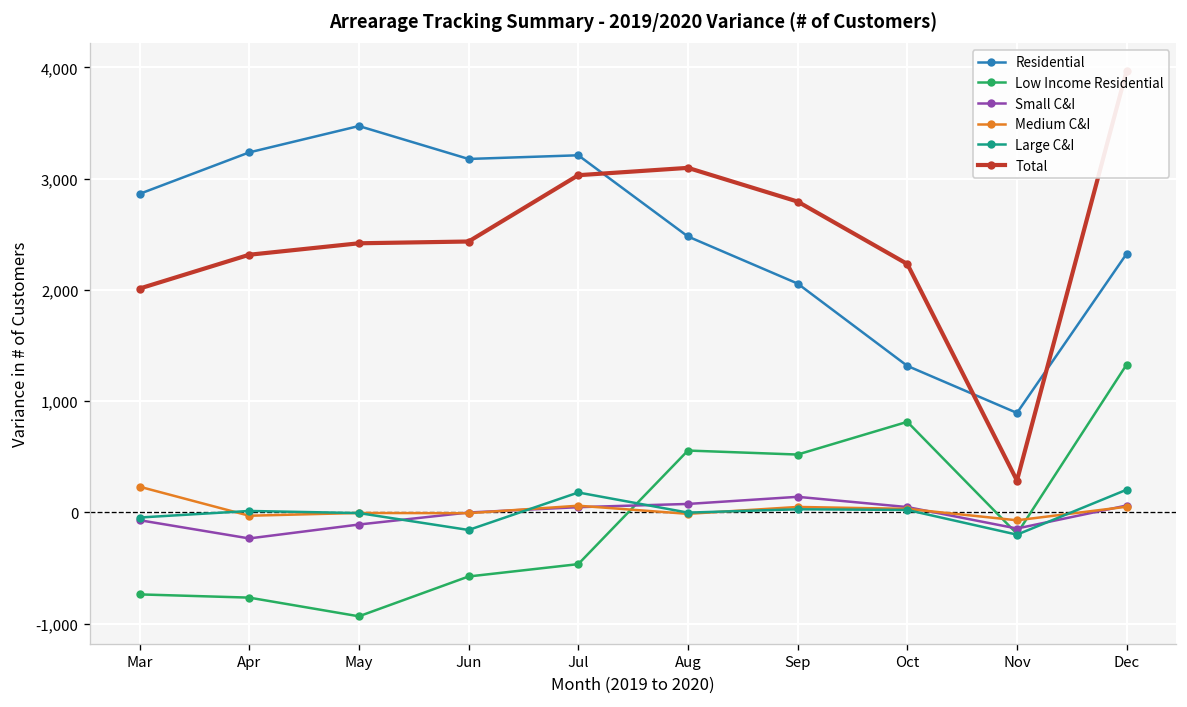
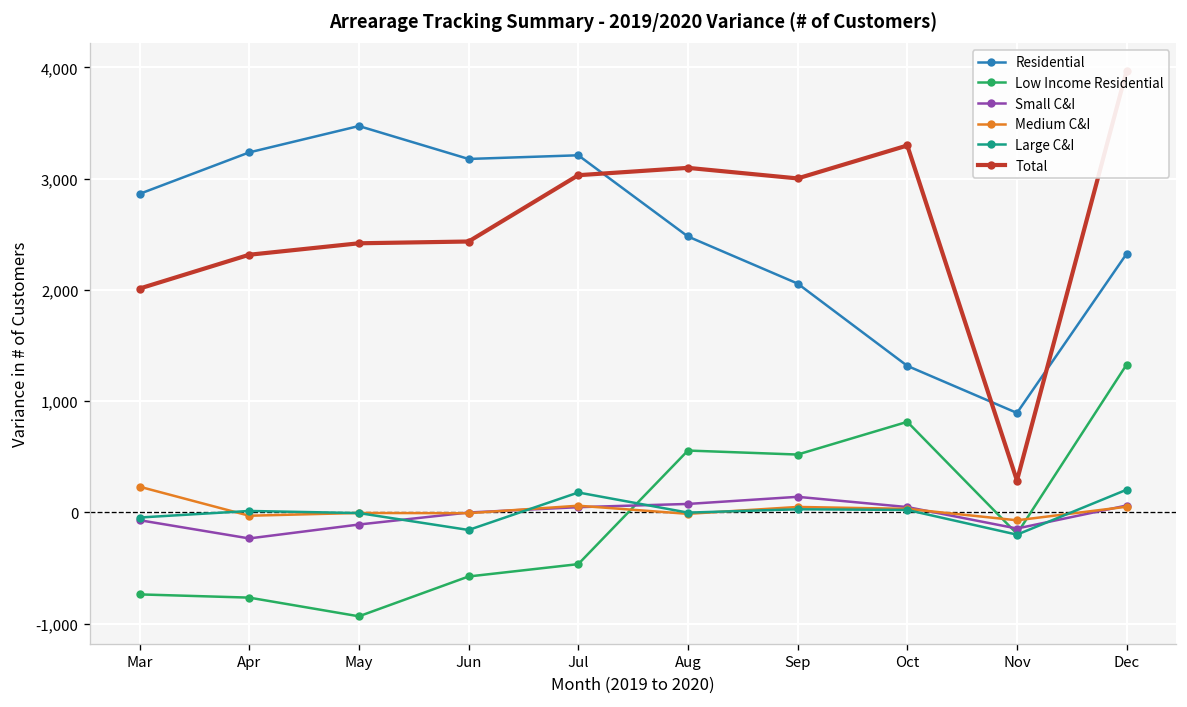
  {
    "Residential": {
      "Mar": "2,900",
      "Apr": "3,200",
      "May": "3,500",
      "Jun": "3,200",
      "Jul": "3,200",
      "Aug": "2,500",
      "Sep": "2,100",
      "Oct": "1,300",
      "Nov": "900",
      "Dec": "2,300"
    },
    "Small C&I": {
      "Apr": "-200",
      "May": "-100",
      "Aug": "100",
      "Sep": "100",
      "Nov": "-100"
    },
    "Medium C&I": {
      "Mar": "200",
      "Apr": "0",
      "Nov": "-100"
    },
    "Total": {
      "Mar": "2,000",
      "Apr": "2,300",
      "May": "2,400",
      "Jun": "2,400",
      "Jul": "3,000",
      "Aug": "3,100",
-     "Sep": "2,800",
-     "Oct": "2,200",
+     "Sep": "3,000",
+     "Oct": "3,300",
      "Nov": "300"
    }
  }
